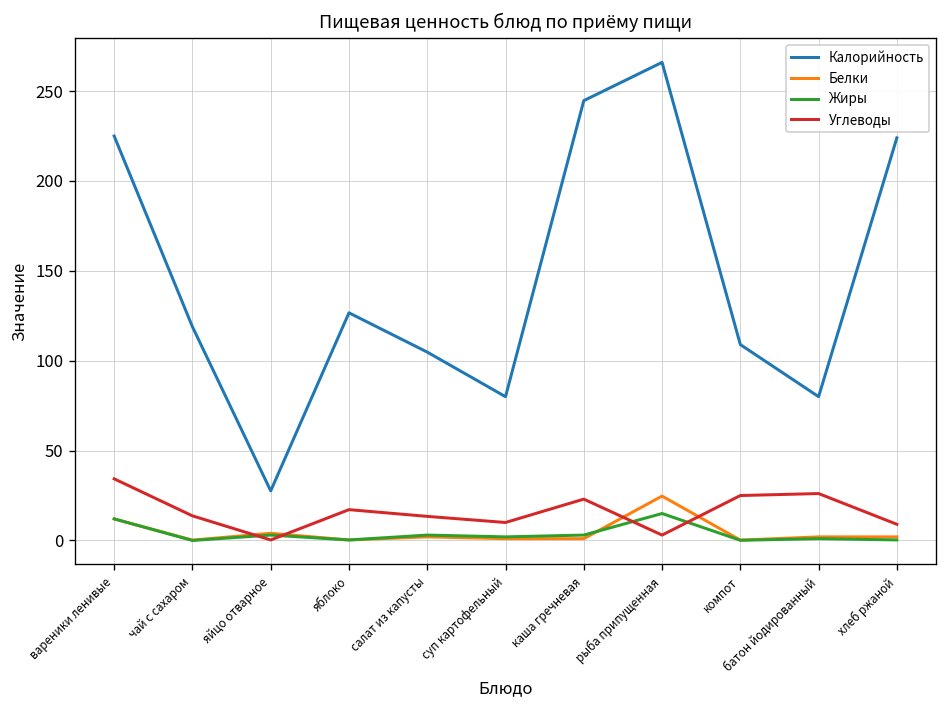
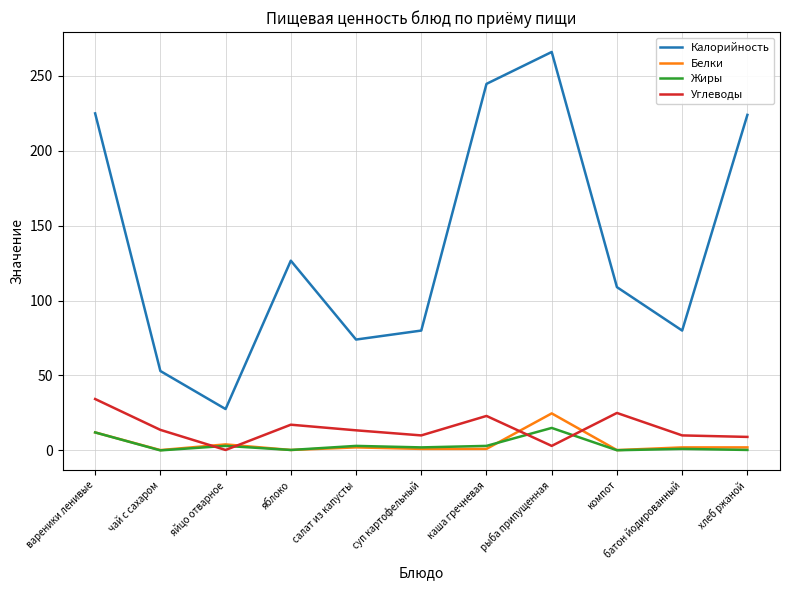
  {
    "Калорийность": {
      "вареники ленивые": 225,
-     "чай с сахаром": 119,
+     "чай с сахаром": 53,
      "яйцо отварное": 28,
      "яблоко": 127,
-     "салат из капусты": 105,
+     "салат из капусты": 74,
      "суп картофельный": 80,
      "каша гречневая": 245,
      "рыба припущенная": 266,
      "компот": 109,
      "батон йодированный": 80,
      "хлеб ржаной": 224
    },
    "Белки": {
      "каша гречневая": 1,
      "рыба припущенная": 25
    },
    "Жиры": {
      "каша гречневая": 3,
      "рыба припущенная": 15
    },
    "Углеводы": {
      "вареники ленивые": 34,
      "чай с сахаром": 14,
      "яйцо отварное": 0,
      "яблоко": 17,
      "салат из капусты": 13,
      "суп картофельный": 10,
      "каша гречневая": 23,
      "рыба припущенная": 3,
      "компот": 25,
-     "батон йодированный": 26,
+     "батон йодированный": 10,
      "хлеб ржаной": 9
    }
  }
